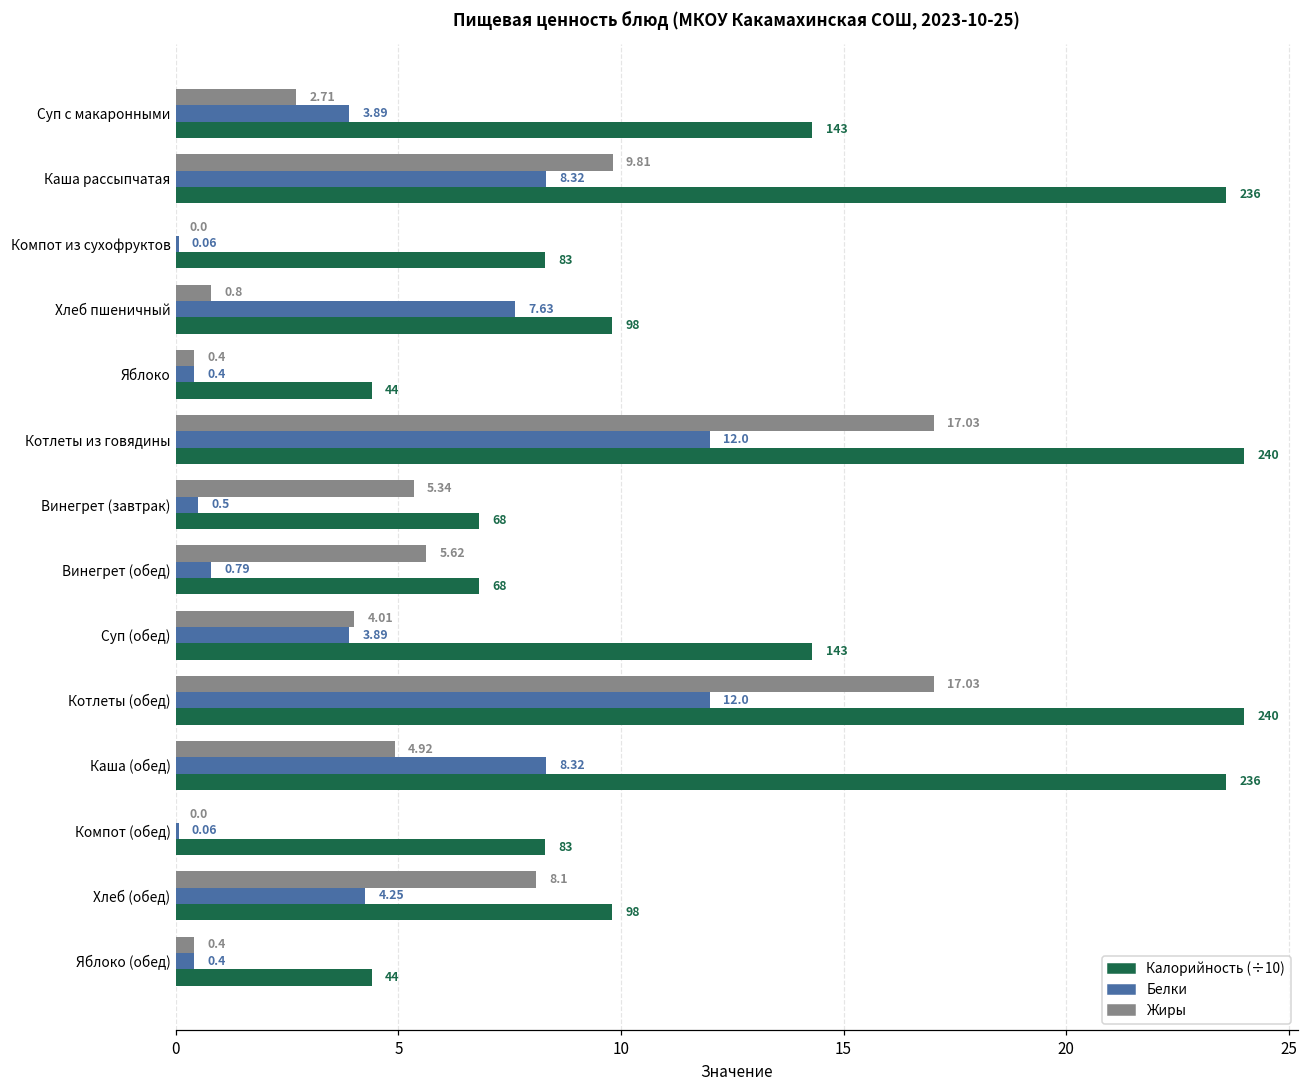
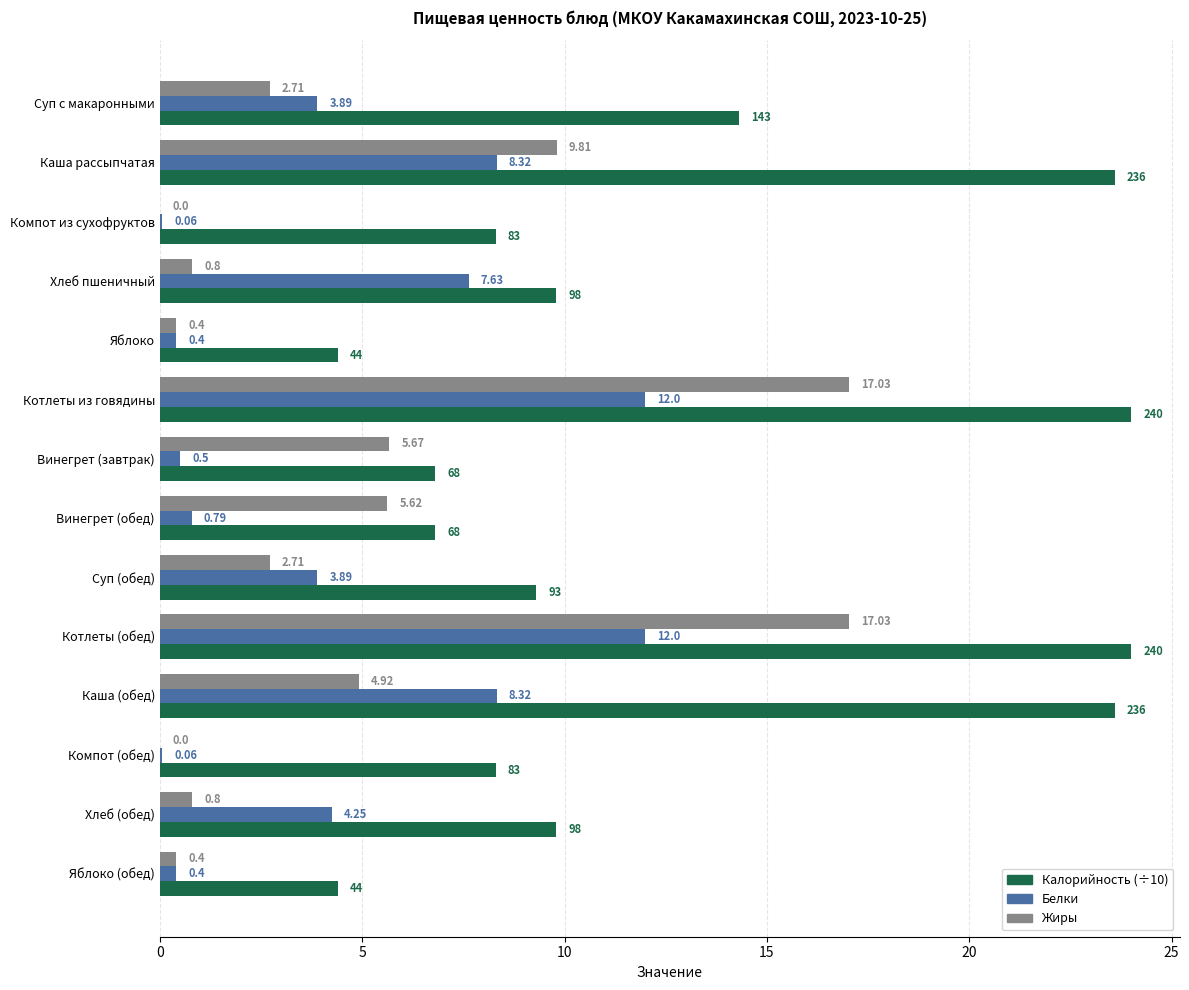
  {
    "Калорийность (÷10)": {
-     "Суп (обед)": 143
+     "Суп (обед)": 93
    },
    "Белки": {
      "Суп с макаронными": 3.89,
      "Каша рассыпчатая": 8.32,
      "Компот из сухофруктов": 0.06,
      "Хлеб пшеничный": 7.63,
      "Яблоко": 0.4,
      "Котлеты из говядины": 12.0,
      "Винегрет (завтрак)": 0.5,
      "Винегрет (обед)": 0.79,
      "Суп (обед)": 3.89,
      "Котлеты (обед)": 12.0,
      "Каша (обед)": 8.32,
      "Компот (обед)": 0.06,
      "Хлеб (обед)": 4.25,
      "Яблоко (обед)": 0.4
    },
    "Жиры": {
      "Суп с макаронными": 2.71,
      "Каша рассыпчатая": 9.81,
      "Компот из сухофруктов": 0.0,
      "Хлеб пшеничный": 0.8,
      "Яблоко": 0.4,
      "Котлеты из говядины": 17.03,
-     "Винегрет (завтрак)": 5.34,
+     "Винегрет (завтрак)": 5.67,
      "Винегрет (обед)": 5.62,
-     "Суп (обед)": 4.01,
+     "Суп (обед)": 2.71,
      "Котлеты (обед)": 17.03,
      "Каша (обед)": 4.92,
      "Компот (обед)": 0.0,
-     "Хлеб (обед)": 8.1,
+     "Хлеб (обед)": 0.8,
      "Яблоко (обед)": 0.4
    }
  }
